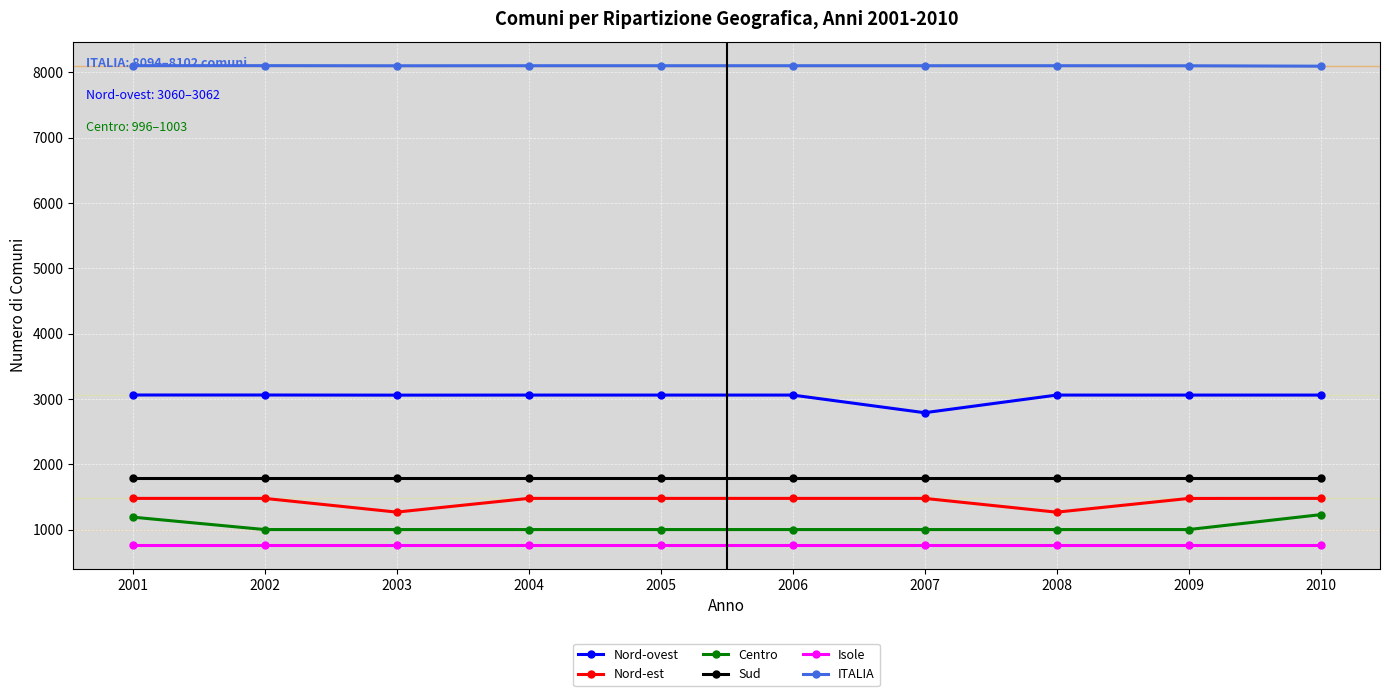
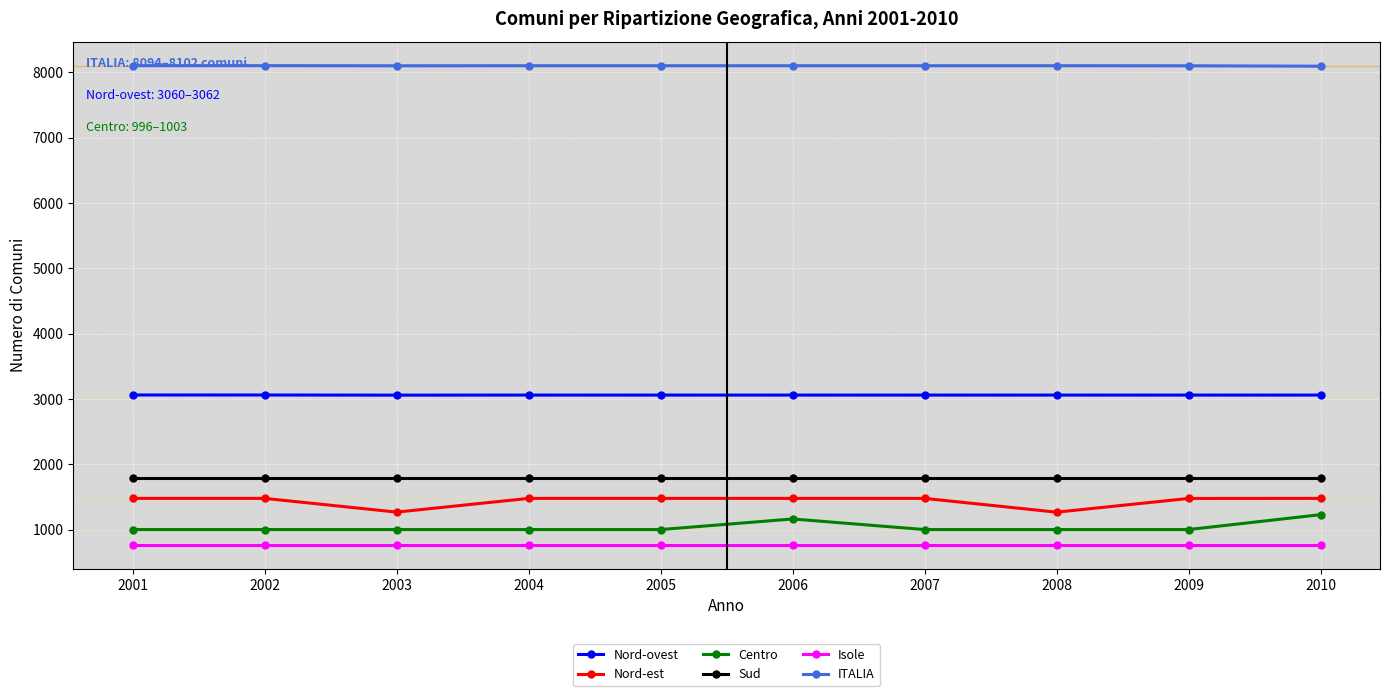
  {
    "Nord-ovest": {
      "2001": 3100,
      "2002": 3100,
      "2003": 3100,
      "2004": 3100,
      "2005": 3100,
      "2006": 3100,
-     "2007": 2800,
+     "2007": 3100,
      "2008": 3100,
      "2009": 3100,
      "2010": 3100
    },
    "Nord-est": {
      "2001": 1500,
      "2002": 1500,
      "2003": 1300,
      "2004": 1500,
      "2005": 1500,
      "2006": 1500,
      "2007": 1500,
      "2008": 1300,
      "2009": 1500,
      "2010": 1500
    },
    "Centro": {
-     "2001": 1200,
+     "2001": 1000,
      "2002": 1000,
      "2003": 1000,
      "2004": 1000,
      "2005": 1000,
-     "2006": 1000,
+     "2006": 1200,
      "2007": 1000,
      "2008": 1000,
      "2009": 1000,
      "2010": 1200
    },
    "Sud": {
      "2001": 1800,
      "2002": 1800,
      "2003": 1800,
      "2004": 1800,
      "2005": 1800,
      "2006": 1800,
      "2007": 1800,
      "2008": 1800,
      "2009": 1800,
      "2010": 1800
    },
    "Isole": {
      "2001": 800,
      "2002": 800,
      "2003": 800,
      "2004": 800,
      "2005": 800,
      "2006": 800,
      "2007": 800,
      "2008": 800,
      "2009": 800,
      "2010": 800
    },
    "ITALIA": {
      "2001": 8102
    }
  }
